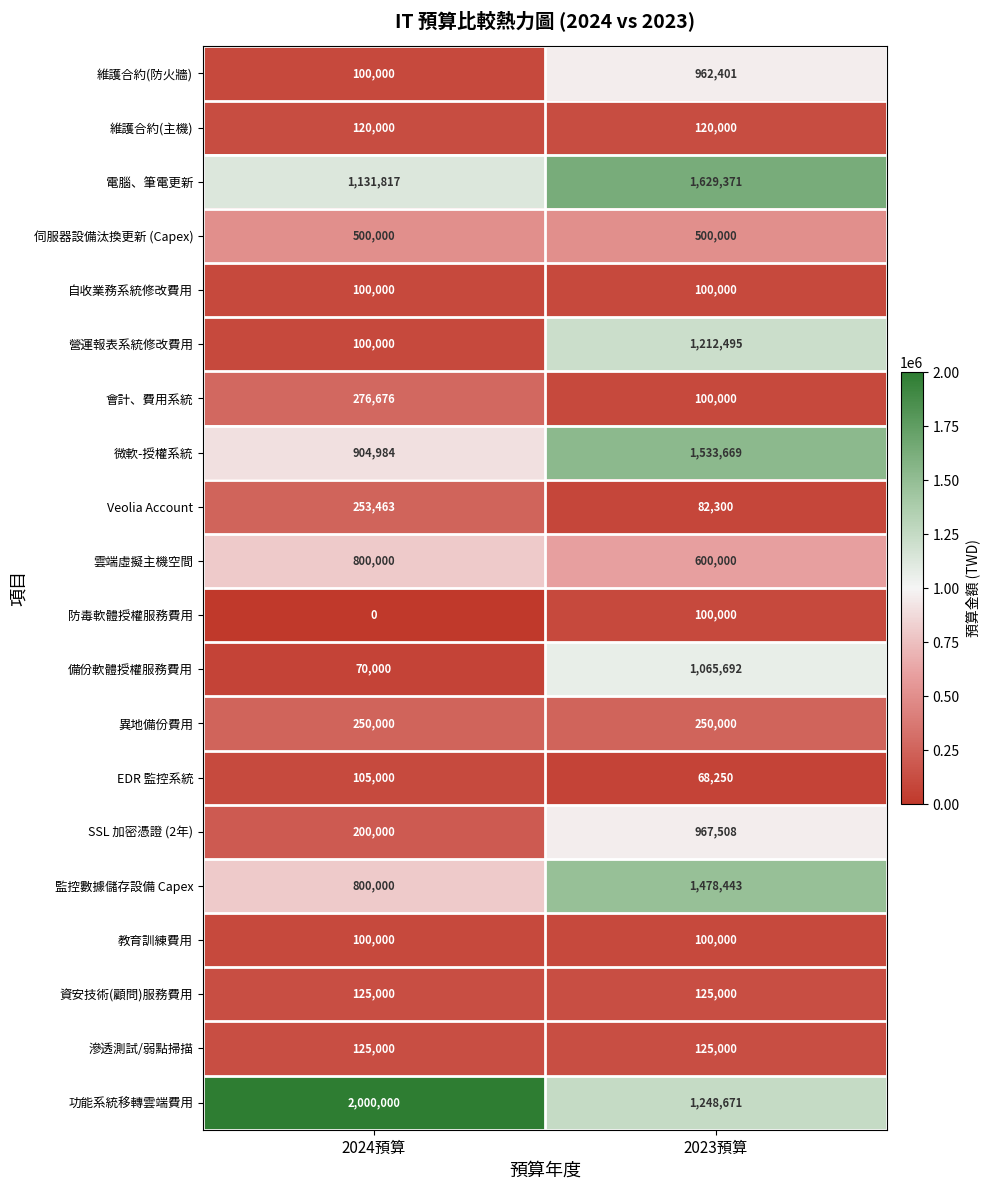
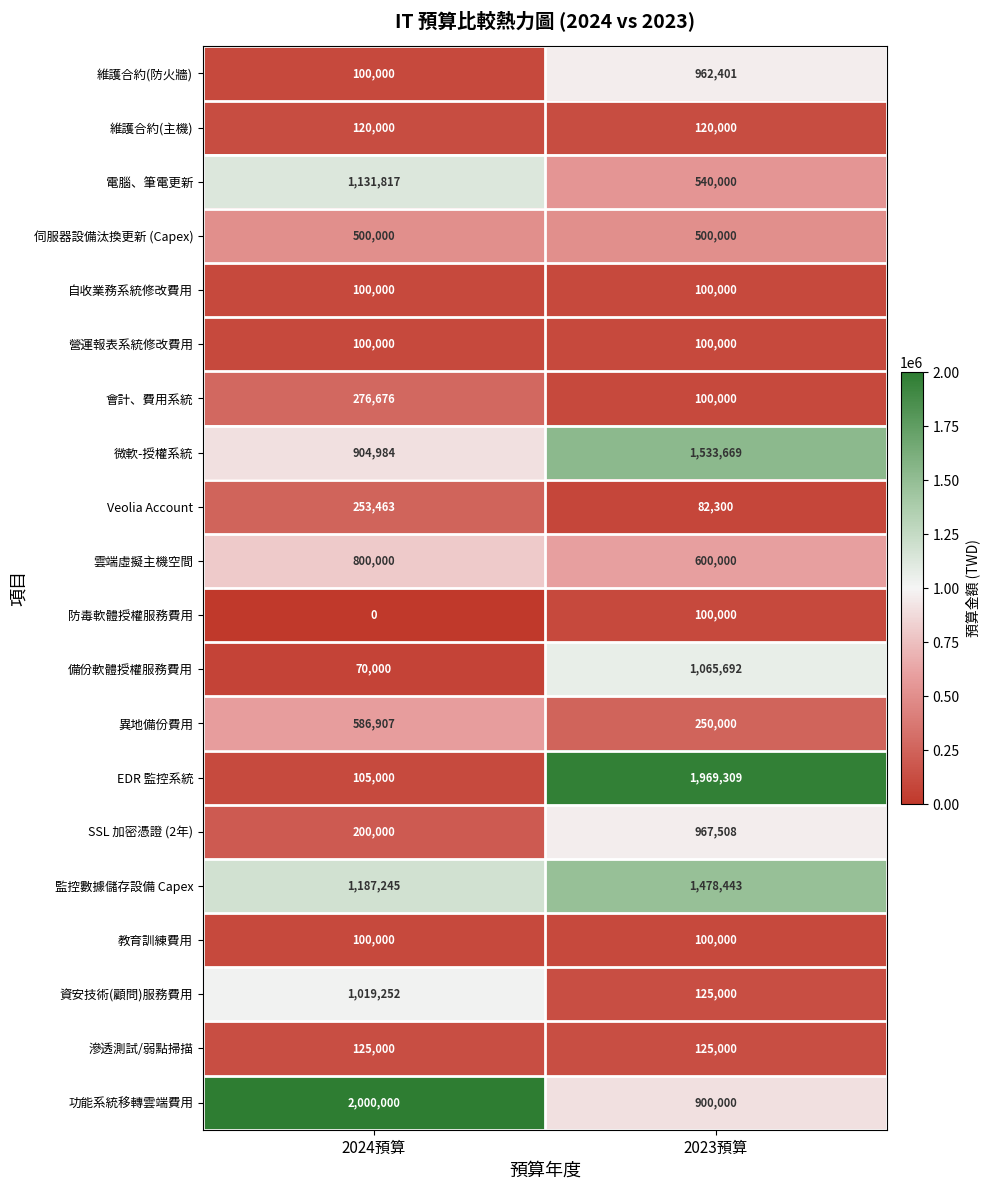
  {
    "維護合約(防火牆)": {
      "2024預算": "100,000",
      "2023預算": "962,401"
    },
    "維護合約(主機)": {
      "2024預算": "120,000",
      "2023預算": "120,000"
    },
    "電腦、筆電更新": {
      "2024預算": "1,131,817",
-     "2023預算": "1,629,371"
+     "2023預算": "540,000"
    },
    "伺服器設備汰換更新 (Capex)": {
      "2024預算": "500,000",
      "2023預算": "500,000"
    },
    "自收業務系統修改費用": {
      "2024預算": "100,000",
      "2023預算": "100,000"
    },
    "營運報表系統修改費用": {
      "2024預算": "100,000",
-     "2023預算": "1,212,495"
+     "2023預算": "100,000"
    },
    "會計、費用系統": {
      "2024預算": "276,676",
      "2023預算": "100,000"
    },
    "微軟-授權系統": {
      "2024預算": "904,984",
      "2023預算": "1,533,669"
    },
    "Veolia Account": {
      "2024預算": "253,463",
      "2023預算": "82,300"
    },
    "雲端虛擬主機空間": {
      "2024預算": "800,000",
      "2023預算": "600,000"
    },
    "防毒軟體授權服務費用": {
      "2024預算": "0",
      "2023預算": "100,000"
    },
    "備份軟體授權服務費用": {
      "2024預算": "70,000",
      "2023預算": "1,065,692"
    },
    "異地備份費用": {
-     "2024預算": "250,000",
+     "2024預算": "586,907",
      "2023預算": "250,000"
    },
    "EDR 監控系統": {
      "2024預算": "105,000",
-     "2023預算": "68,250"
+     "2023預算": "1,969,309"
    },
    "SSL 加密憑證 (2年)": {
      "2024預算": "200,000",
      "2023預算": "967,508"
    },
    "監控數據儲存設備 Capex": {
-     "2024預算": "800,000",
+     "2024預算": "1,187,245",
      "2023預算": "1,478,443"
    },
    "教育訓練費用": {
      "2024預算": "100,000",
      "2023預算": "100,000"
    },
    "資安技術(顧問)服務費用": {
-     "2024預算": "125,000",
+     "2024預算": "1,019,252",
      "2023預算": "125,000"
    },
    "滲透測試/弱點掃描": {
      "2024預算": "125,000",
      "2023預算": "125,000"
    },
    "功能系統移轉雲端費用": {
      "2024預算": "2,000,000",
-     "2023預算": "1,248,671"
+     "2023預算": "900,000"
    }
  }
